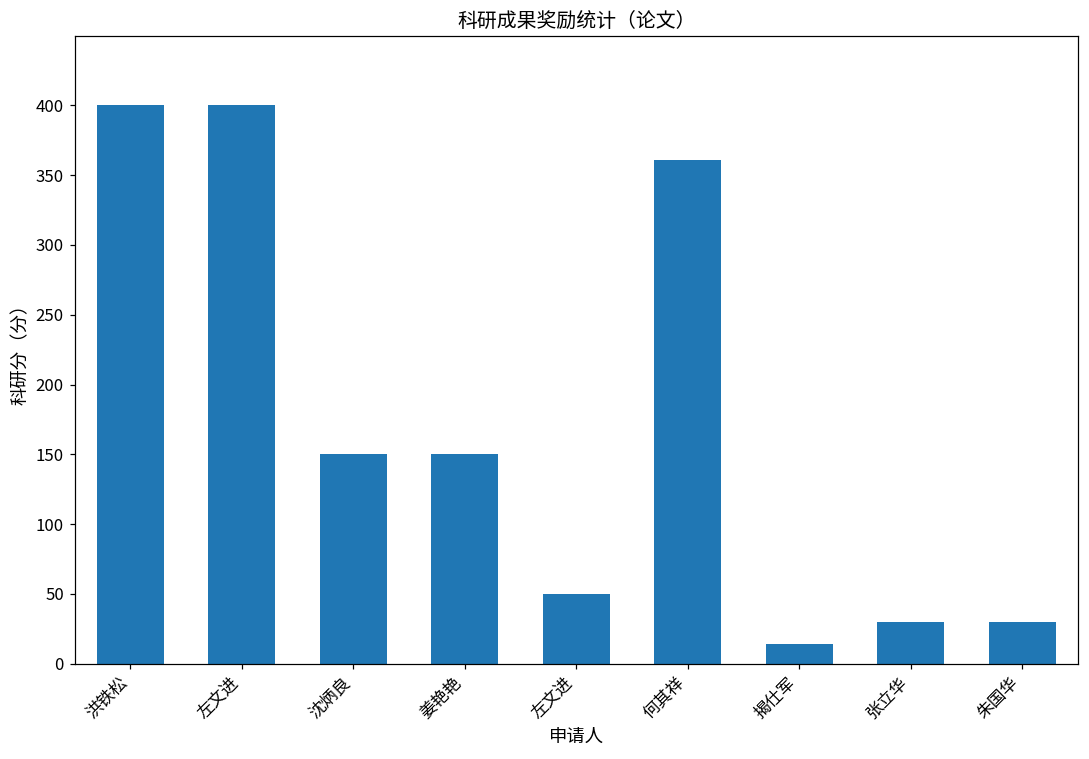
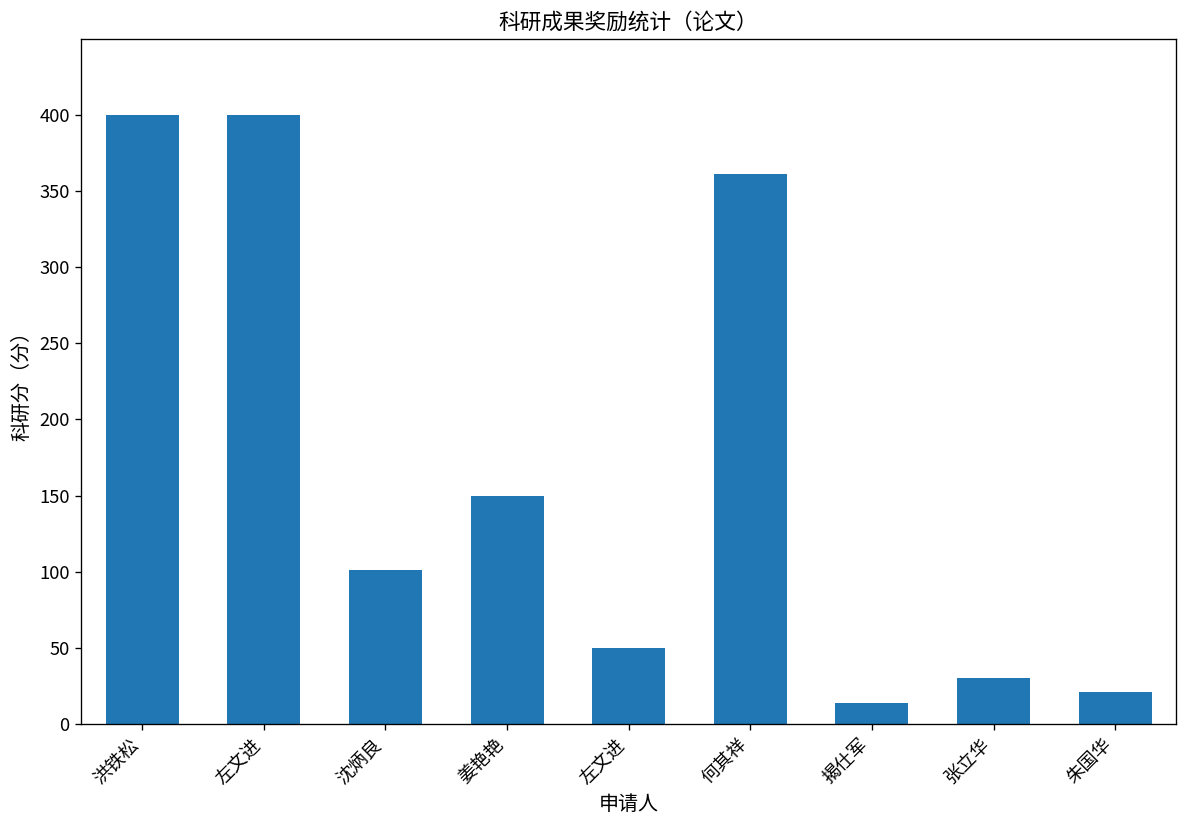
  {
    "洪铁松": 400,
-   "沈炳良": 150,
+   "沈炳良": 101,
    "姜艳艳": 150,
    "何其祥": 361,
    "揭仕军": 14,
    "张立华": 30,
-   "朱国华": 30
+   "朱国华": 21
  }
